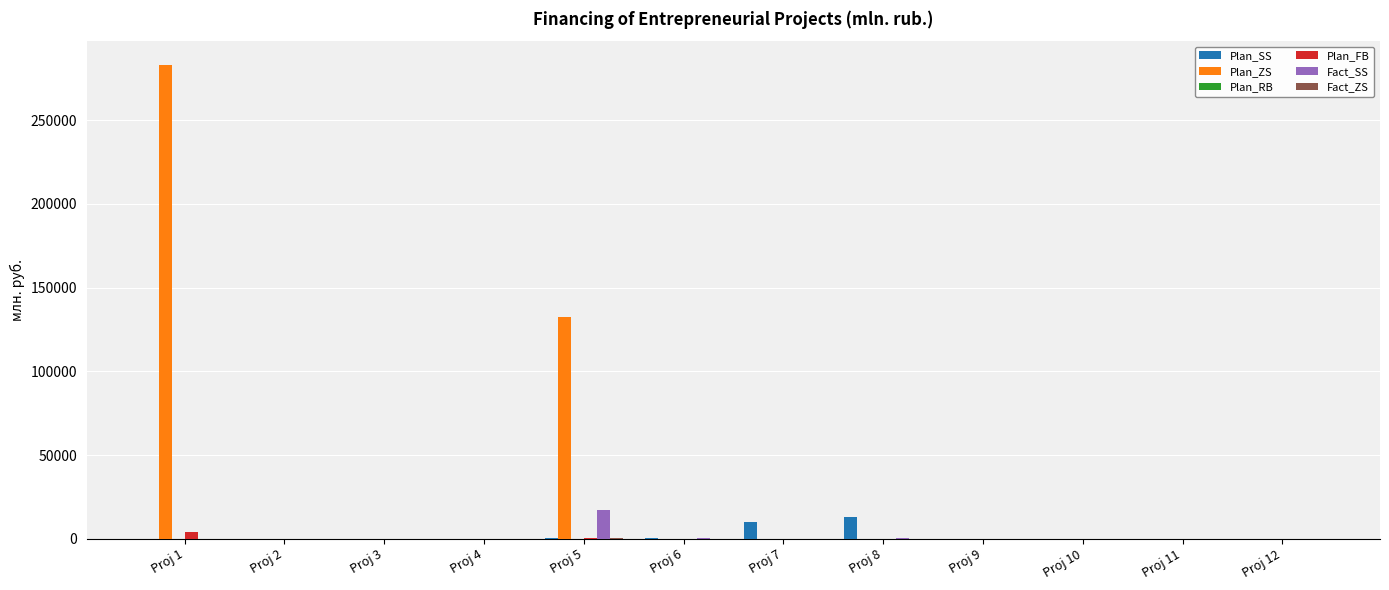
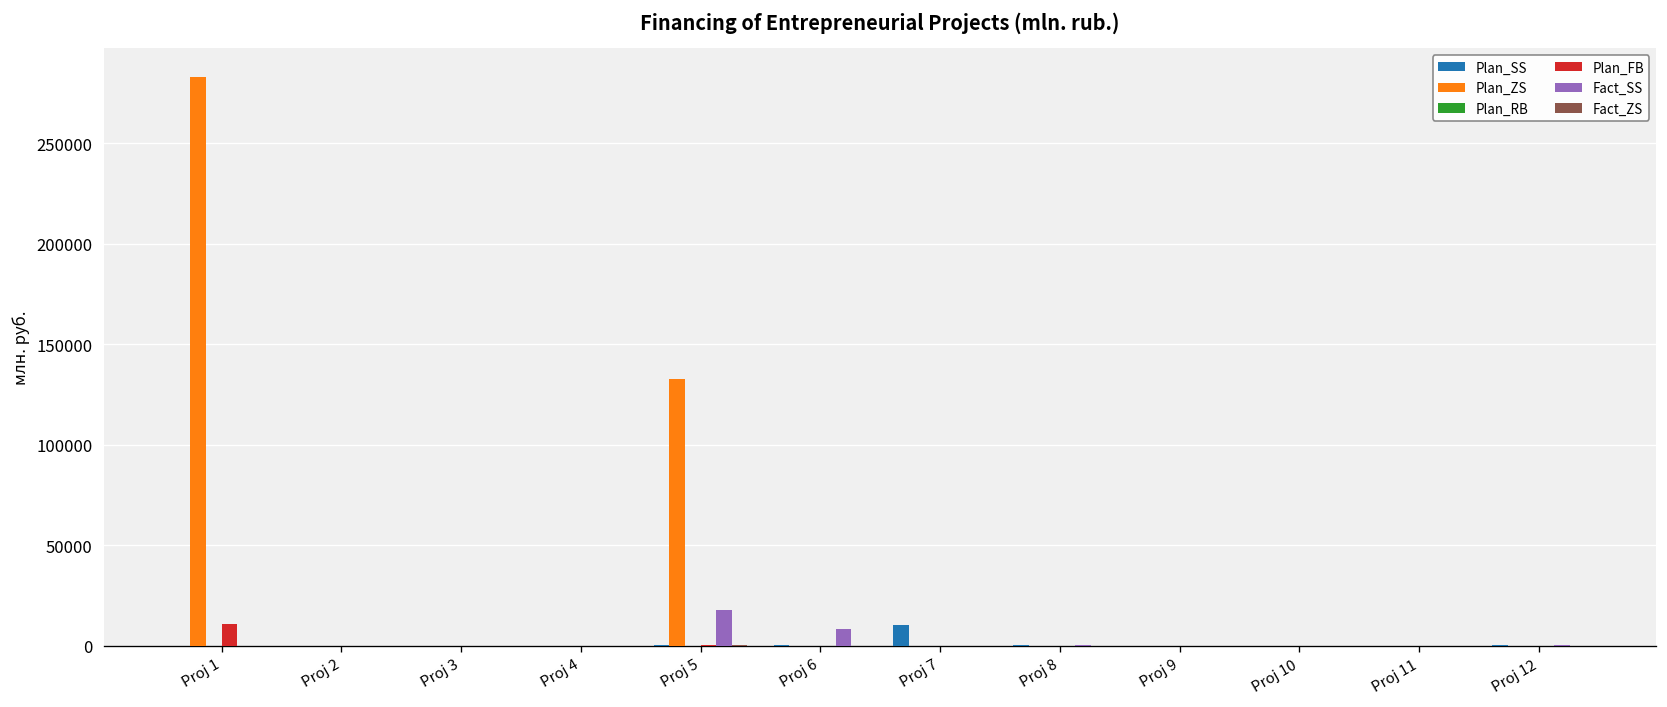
  {
    "Plan_SS": {
      "Proj 1": 0,
      "Proj 2": 0,
      "Proj 3": 0,
      "Proj 4": 0,
      "Proj 7": 10000,
-     "Proj 8": 13000,
+     "Proj 8": 0,
      "Proj 9": 0,
      "Proj 10": 0,
      "Proj 11": 0
    },
    "Plan_ZS": {
      "Proj 1": 283000,
      "Proj 2": 0,
      "Proj 3": 0,
      "Proj 4": 0,
      "Proj 5": 132000,
      "Proj 6": 0,
      "Proj 7": 0,
      "Proj 8": 0,
      "Proj 9": 0,
      "Proj 10": 0,
      "Proj 11": 0,
      "Proj 12": 0
    },
    "Plan_RB": {
      "Proj 1": 0,
      "Proj 2": 0,
      "Proj 3": 0,
      "Proj 4": 0,
      "Proj 6": 0,
      "Proj 7": 0,
      "Proj 8": 0,
      "Proj 9": 0,
      "Proj 10": 0,
      "Proj 11": 0,
      "Proj 12": 0
    },
    "Plan_FB": {
-     "Proj 1": 4000,
+     "Proj 1": 11000,
      "Proj 2": 0,
      "Proj 3": 0,
      "Proj 4": 0,
      "Proj 6": 0,
      "Proj 7": 0,
      "Proj 8": 0,
      "Proj 9": 0,
      "Proj 10": 0,
      "Proj 11": 0,
      "Proj 12": 0
    },
    "Fact_SS": {
      "Proj 1": 0,
      "Proj 2": 0,
      "Proj 3": 0,
      "Proj 4": 0,
      "Proj 5": 17000,
-     "Proj 6": 0,
+     "Proj 6": 8000,
      "Proj 7": 0,
      "Proj 9": 0,
      "Proj 10": 0,
      "Proj 11": 0
    },
    "Fact_ZS": {
      "Proj 1": 0,
      "Proj 2": 0,
      "Proj 3": 0,
      "Proj 4": 0,
      "Proj 6": 0,
      "Proj 7": 0,
      "Proj 8": 0,
      "Proj 9": 0,
      "Proj 10": 0,
      "Proj 11": 0,
      "Proj 12": 0
    }
  }
